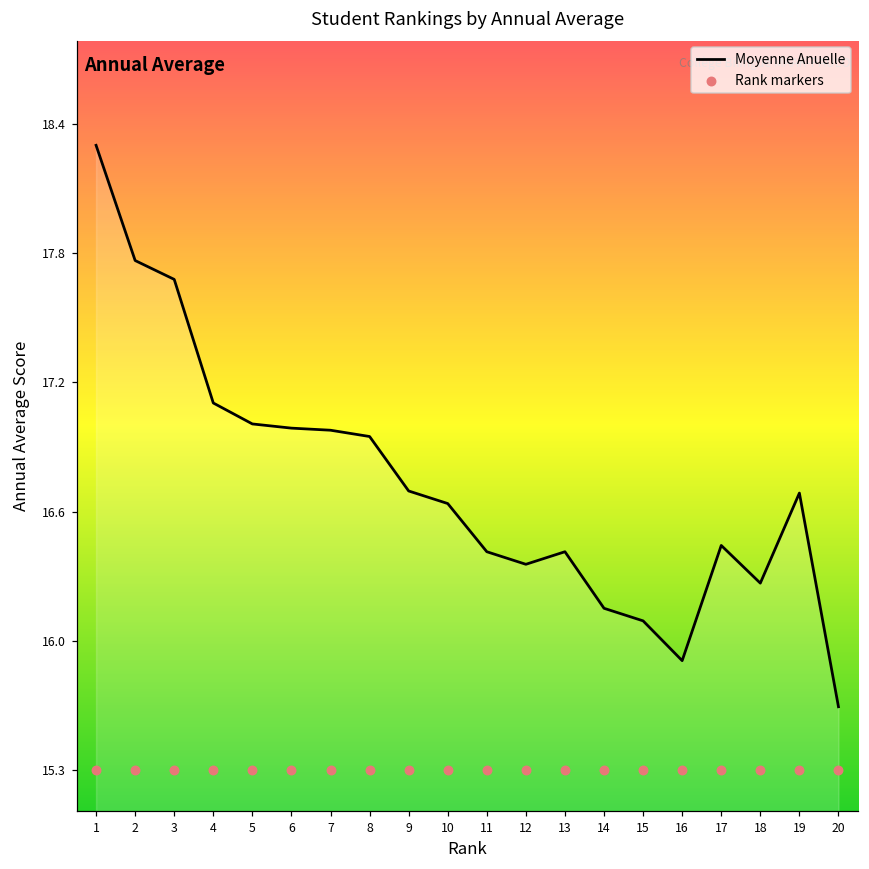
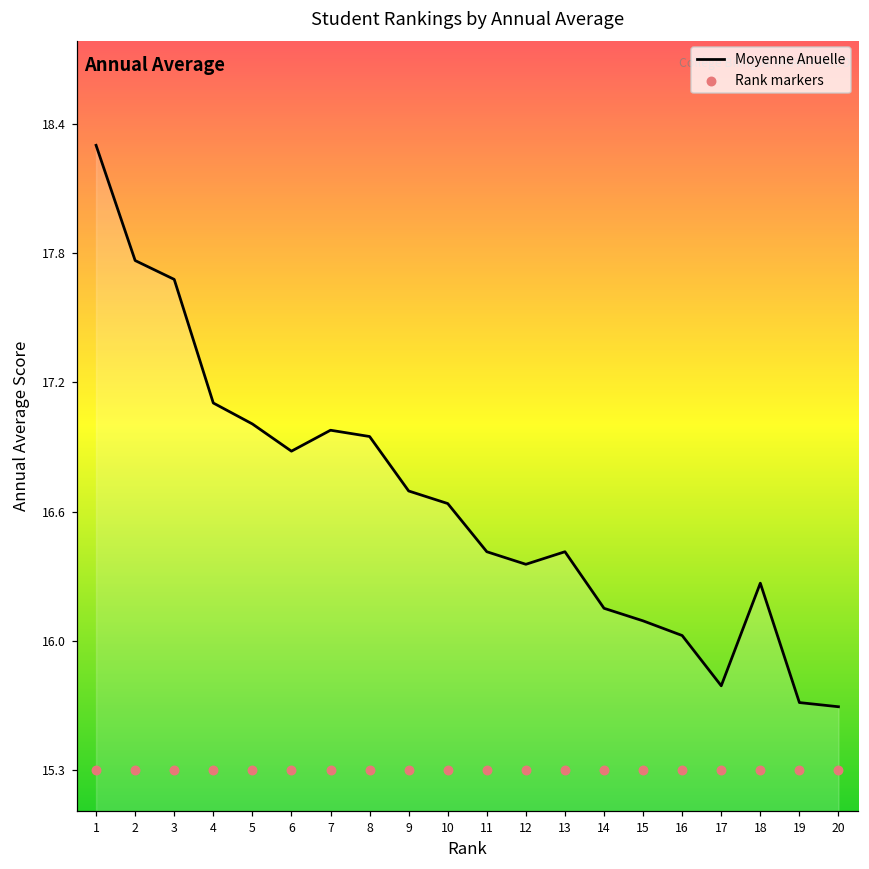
  {
    "Moyenne Anuelle": {
      "1": 18.33,
      "2": 17.78,
      "3": 17.69,
      "4": 17.10,
      "5": 17.00,
-     "6": 16.98,
+     "6": 16.87,
      "7": 16.97,
      "8": 16.94,
      "9": 16.68,
      "10": 16.62,
      "11": 16.39,
      "12": 16.33,
      "13": 16.39,
      "14": 16.12,
      "15": 16.06,
-     "16": 15.87,
-     "17": 16.42,
+     "16": 15.99,
+     "17": 15.75,
      "18": 16.24,
-     "19": 16.67,
+     "19": 15.67,
      "20": 15.65
    }
  }
